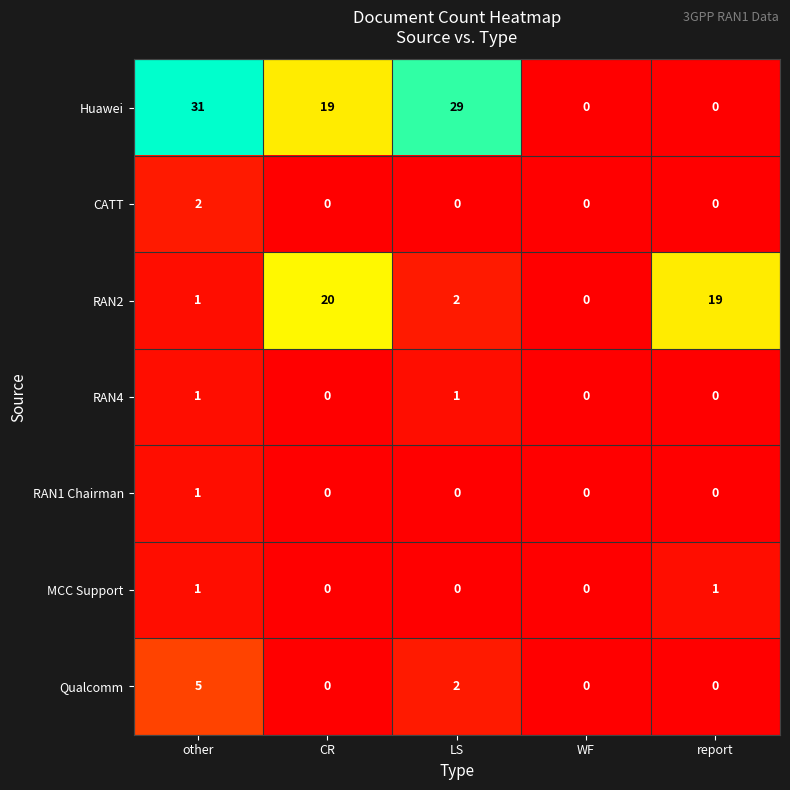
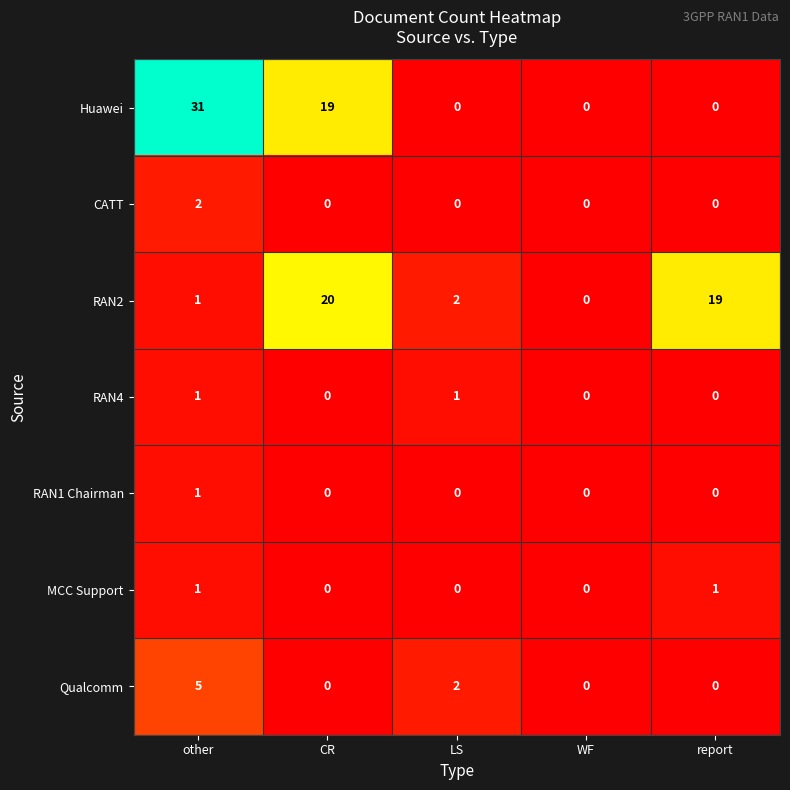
  {
    "Huawei": {
      "other": 31,
      "CR": 19,
-     "LS": 29,
+     "LS": 0,
      "WF": 0,
      "report": 0
    },
    "CATT": {
      "other": 2,
      "CR": 0,
      "LS": 0,
      "WF": 0,
      "report": 0
    },
    "RAN2": {
      "other": 1,
      "CR": 20,
      "LS": 2,
      "WF": 0,
      "report": 19
    },
    "RAN4": {
      "other": 1,
      "CR": 0,
      "LS": 1,
      "WF": 0,
      "report": 0
    },
    "RAN1 Chairman": {
      "other": 1,
      "CR": 0,
      "LS": 0,
      "WF": 0,
      "report": 0
    },
    "MCC Support": {
      "other": 1,
      "CR": 0,
      "LS": 0,
      "WF": 0,
      "report": 1
    },
    "Qualcomm": {
      "other": 5,
      "CR": 0,
      "LS": 2,
      "WF": 0,
      "report": 0
    }
  }
